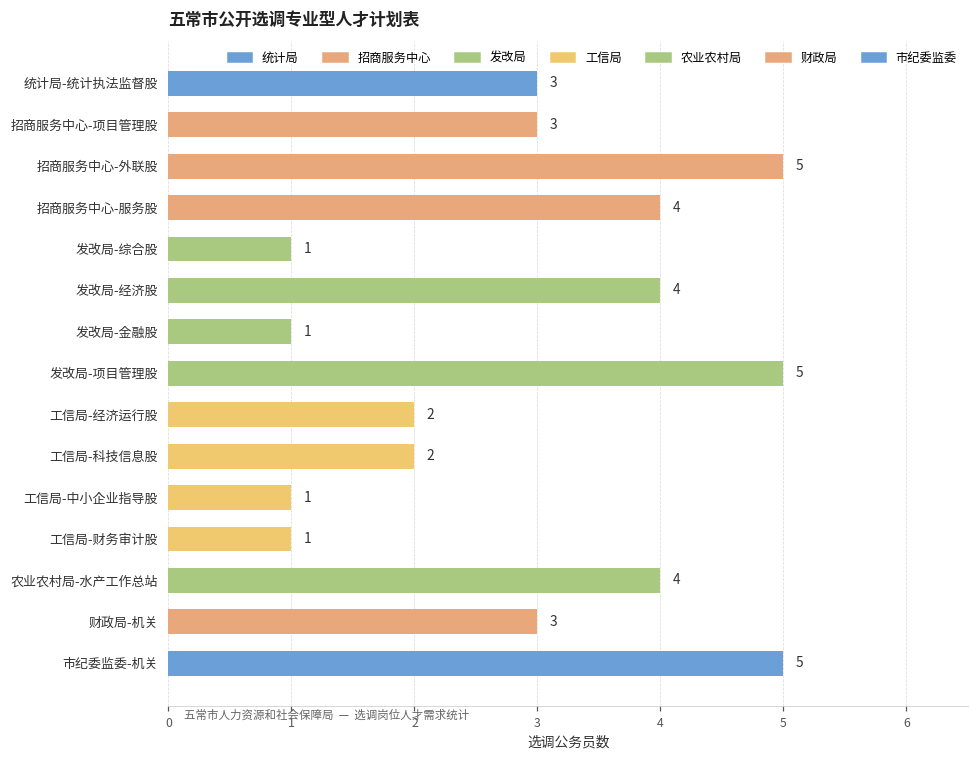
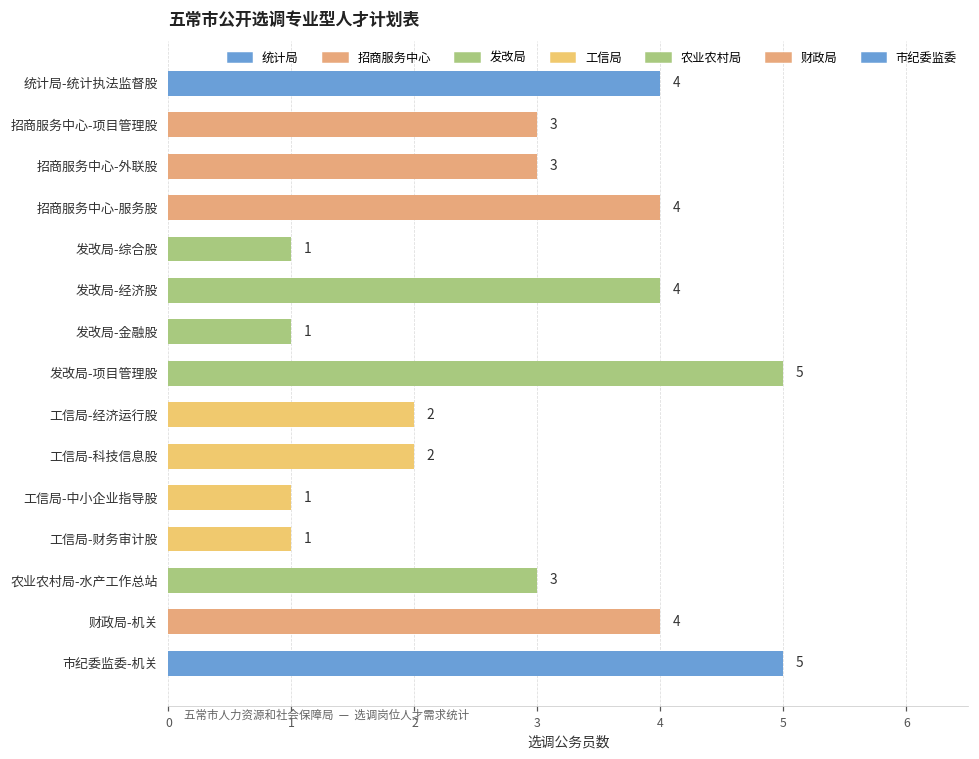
  {
-   "统计局-统计执法监督股": 3,
+   "统计局-统计执法监督股": 4,
    "招商服务中心-项目管理股": 3,
-   "招商服务中心-外联股": 5,
+   "招商服务中心-外联股": 3,
    "招商服务中心-服务股": 4,
    "发改局-综合股": 1,
    "发改局-经济股": 4,
    "发改局-金融股": 1,
    "发改局-项目管理股": 5,
    "工信局-经济运行股": 2,
    "工信局-科技信息股": 2,
    "工信局-中小企业指导股": 1,
    "工信局-财务审计股": 1,
-   "农业农村局-水产工作总站": 4,
-   "财政局-机关": 3,
+   "农业农村局-水产工作总站": 3,
+   "财政局-机关": 4,
    "市纪委监委-机关": 5
  }
